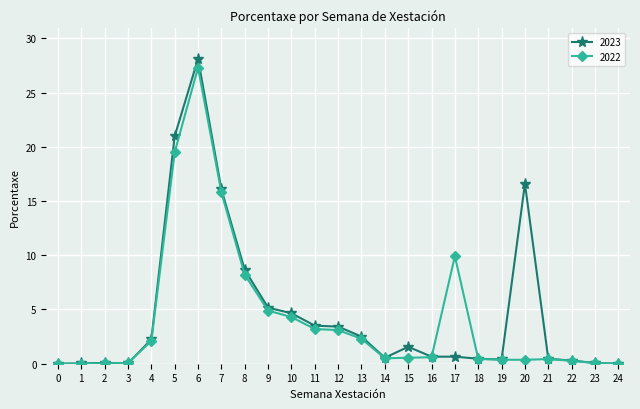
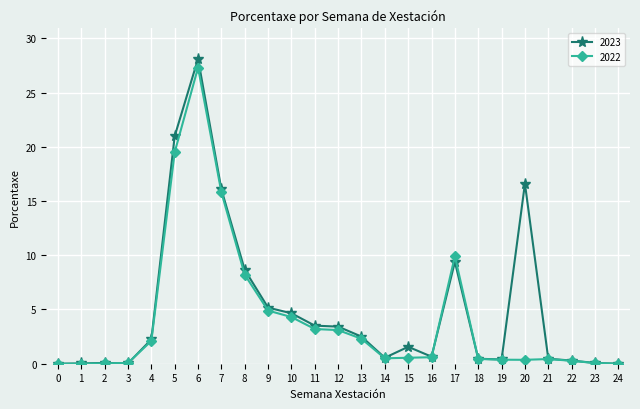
  {
    "2023": {
      "5": 21.0,
      "6": 28.1,
      "7": 16.1,
      "8": 8.7,
      "9": 5.2,
      "10": 4.7,
      "11": 3.5,
      "12": 3.4,
      "15": 1.6,
-     "17": 0.7,
+     "17": 9.4,
      "20": 16.6
    },
    "2022": {
      "5": 19.5,
      "6": 27.3,
      "7": 15.8,
      "8": 8.2,
      "9": 4.9,
      "10": 4.3,
      "11": 3.2,
      "12": 3.1,
      "15": 0.6,
      "17": 9.9,
      "20": 0.4
    }
  }
